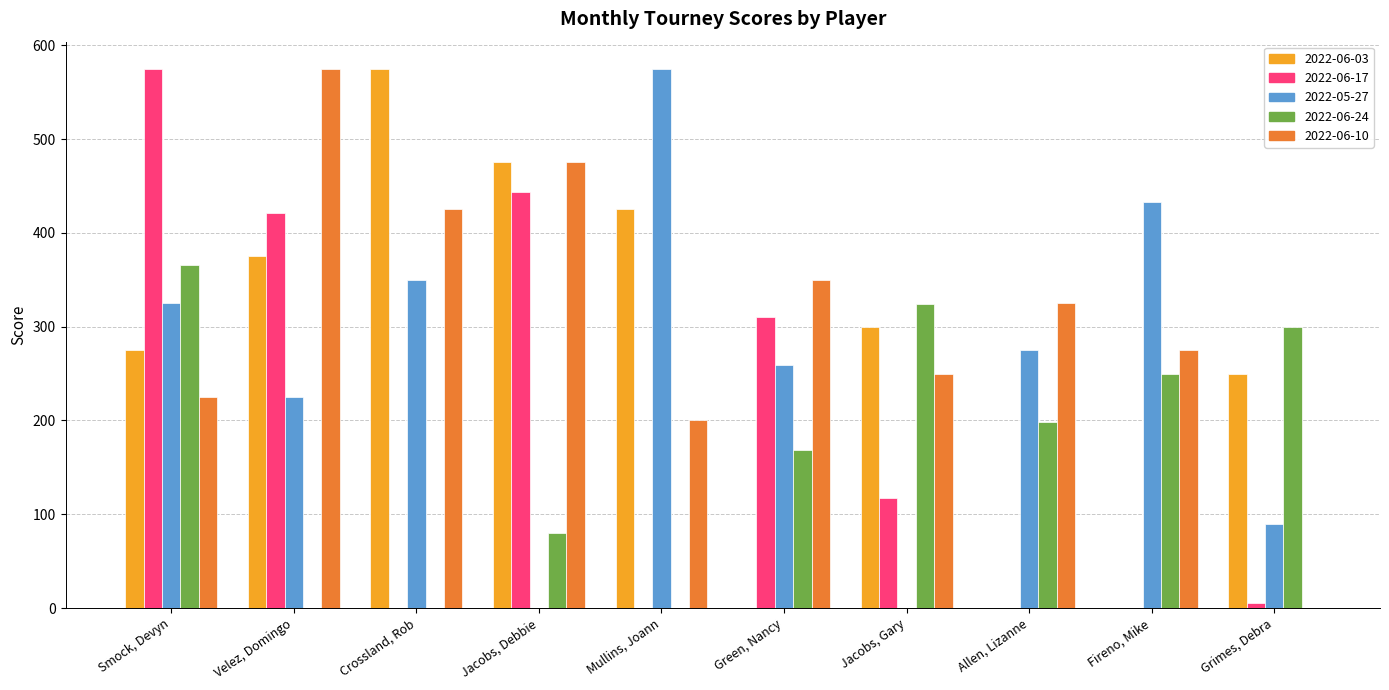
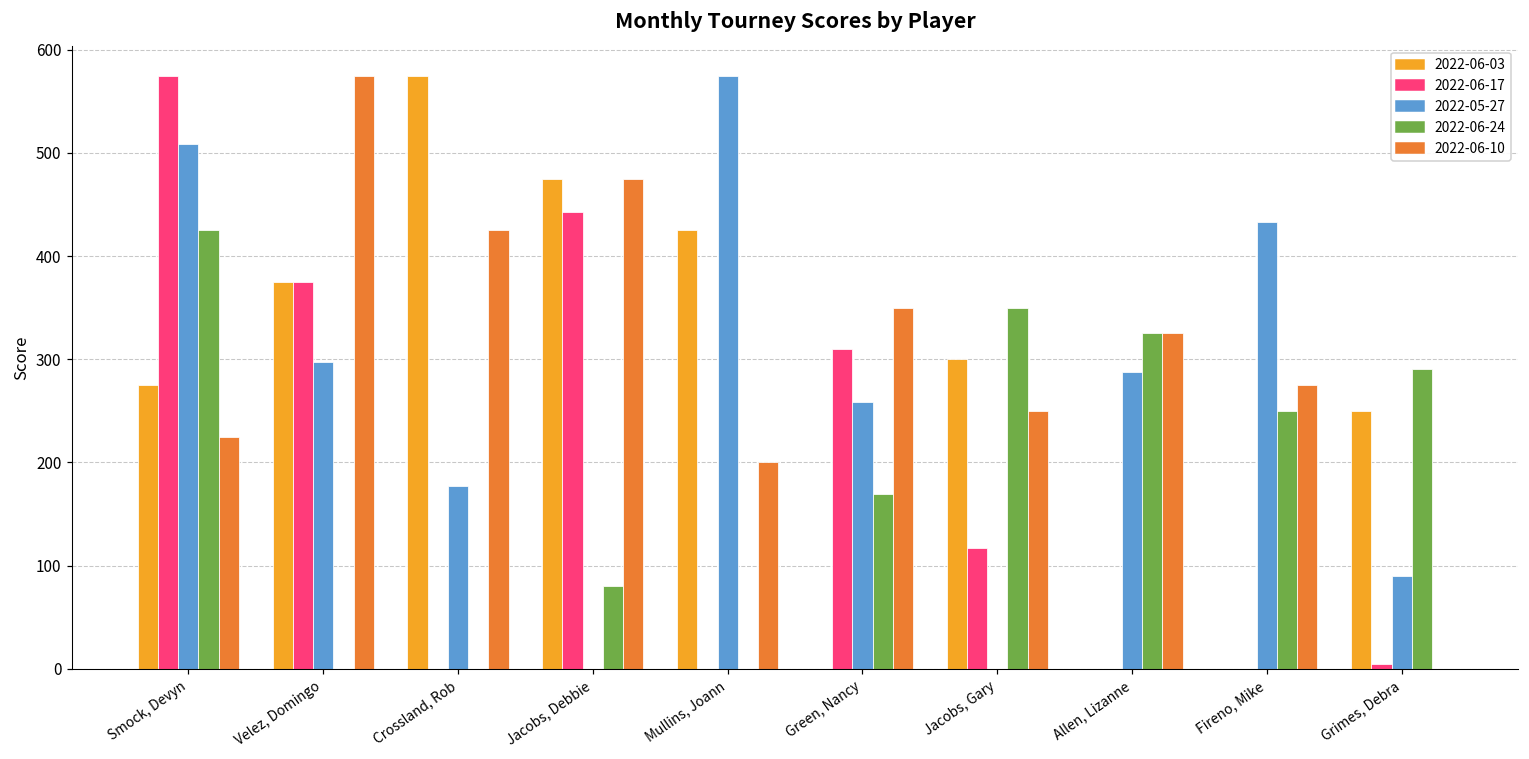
  {
    "2022-06-17": {
      "Smock, Devyn": 580,
-     "Velez, Domingo": 420,
+     "Velez, Domingo": 380,
      "Crossland, Rob": 0,
      "Jacobs, Debbie": 440,
      "Mullins, Joann": 0,
      "Green, Nancy": 310,
      "Jacobs, Gary": 120,
      "Allen, Lizanne": 0,
      "Fireno, Mike": 0,
      "Grimes, Debra": 10
    },
    "2022-05-27": {
-     "Smock, Devyn": 330,
-     "Velez, Domingo": 230,
-     "Crossland, Rob": 350,
+     "Smock, Devyn": 510,
+     "Velez, Domingo": 300,
+     "Crossland, Rob": 180,
      "Jacobs, Debbie": 0,
      "Mullins, Joann": 580,
      "Green, Nancy": 260,
      "Jacobs, Gary": 0,
-     "Allen, Lizanne": 280,
+     "Allen, Lizanne": 290,
      "Fireno, Mike": 430,
      "Grimes, Debra": 90
    },
    "2022-06-24": {
-     "Smock, Devyn": 370,
+     "Smock, Devyn": 430,
      "Velez, Domingo": 0,
      "Crossland, Rob": 0,
      "Jacobs, Debbie": 80,
      "Mullins, Joann": 0,
      "Green, Nancy": 170,
-     "Jacobs, Gary": 320,
-     "Allen, Lizanne": 200,
+     "Jacobs, Gary": 350,
+     "Allen, Lizanne": 330,
      "Fireno, Mike": 250,
-     "Grimes, Debra": 300
+     "Grimes, Debra": 290
    }
  }
